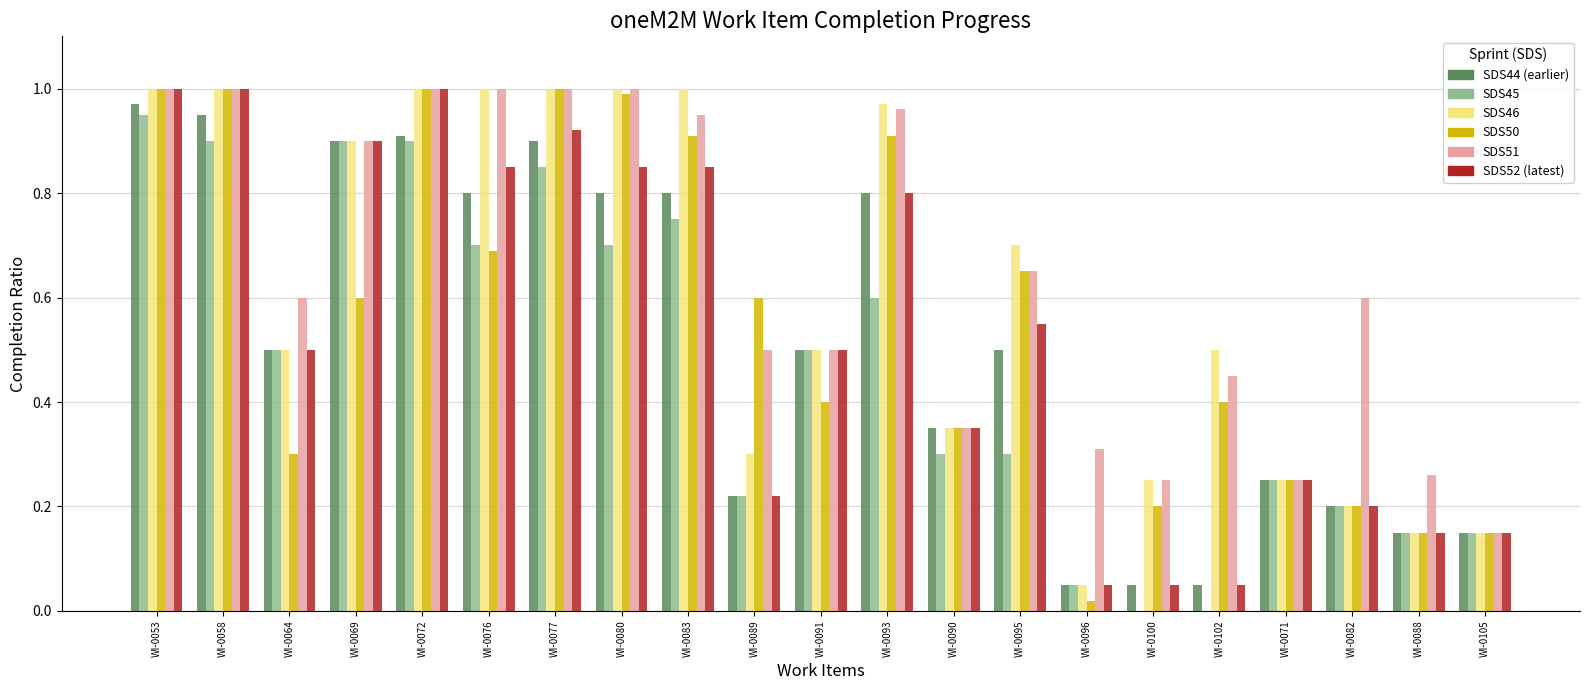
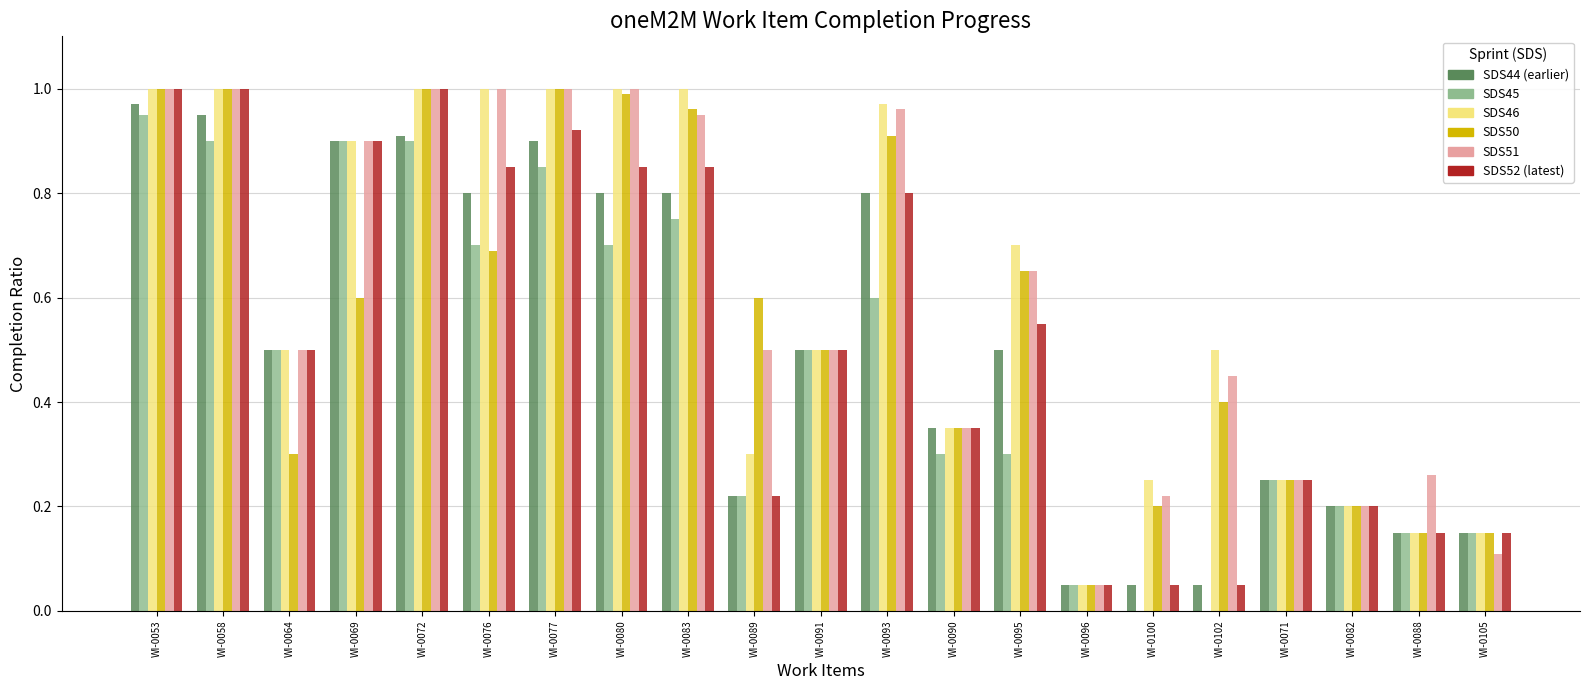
  {
    "SDS50": {
      "WI-0053": 1.00,
      "WI-0058": 1.00,
      "WI-0064": 0.30,
      "WI-0069": 0.60,
      "WI-0072": 1.00,
      "WI-0076": 0.69,
      "WI-0077": 1.00,
      "WI-0080": 0.99,
-     "WI-0083": 0.91,
+     "WI-0083": 0.96,
      "WI-0089": 0.60,
-     "WI-0091": 0.4,
+     "WI-0091": 0.5,
      "WI-0093": 0.91,
      "WI-0090": 0.35,
      "WI-0095": 0.65,
-     "WI-0096": 0.02,
+     "WI-0096": 0.05,
      "WI-0100": 0.20,
      "WI-0102": 0.40,
      "WI-0071": 0.25,
      "WI-0082": 0.20,
      "WI-0088": 0.15,
      "WI-0105": 0.15
    },
    "SDS51": {
      "WI-0053": 1.00,
      "WI-0058": 1.00,
-     "WI-0064": 0.6,
+     "WI-0064": 0.5,
      "WI-0069": 0.90,
      "WI-0072": 1.00,
      "WI-0076": 1.00,
      "WI-0077": 1.00,
      "WI-0080": 1.00,
      "WI-0083": 0.95,
      "WI-0089": 0.50,
      "WI-0091": 0.50,
      "WI-0093": 0.96,
      "WI-0090": 0.35,
      "WI-0095": 0.65,
-     "WI-0096": 0.31,
-     "WI-0100": 0.25,
+     "WI-0096": 0.05,
+     "WI-0100": 0.22,
      "WI-0102": 0.45,
      "WI-0071": 0.25,
-     "WI-0082": 0.6,
+     "WI-0082": 0.2,
      "WI-0088": 0.26,
-     "WI-0105": 0.15
+     "WI-0105": 0.11
    }
  }
